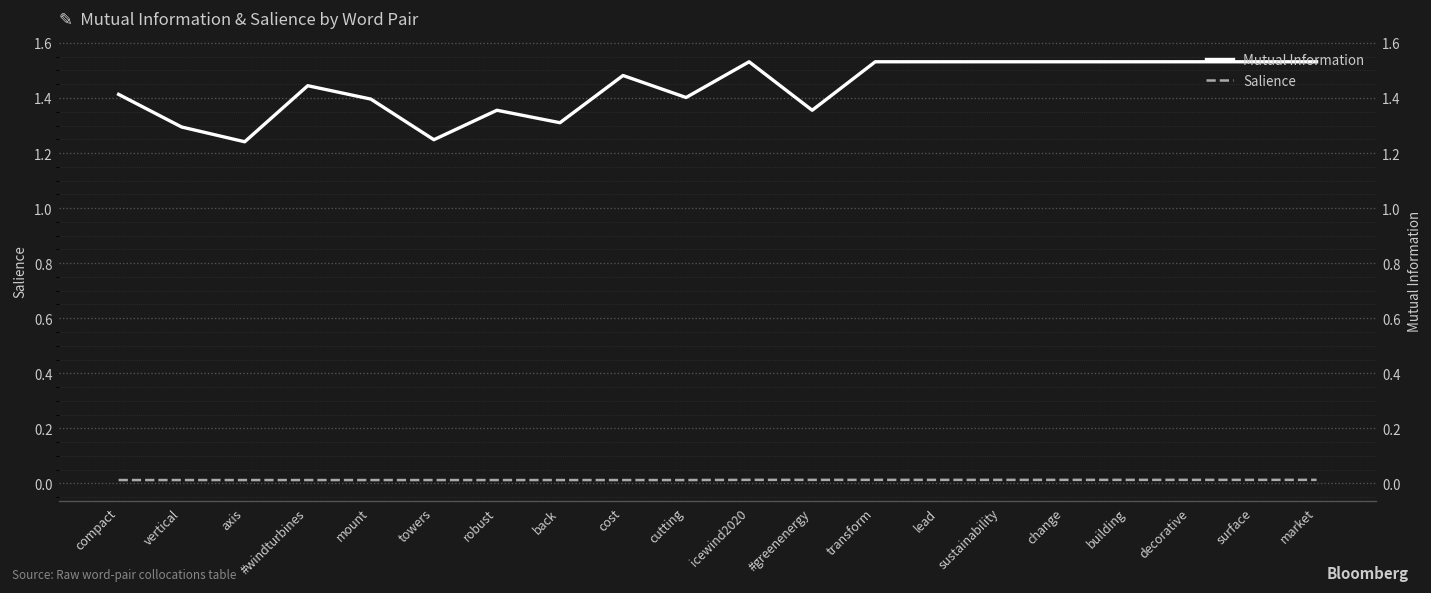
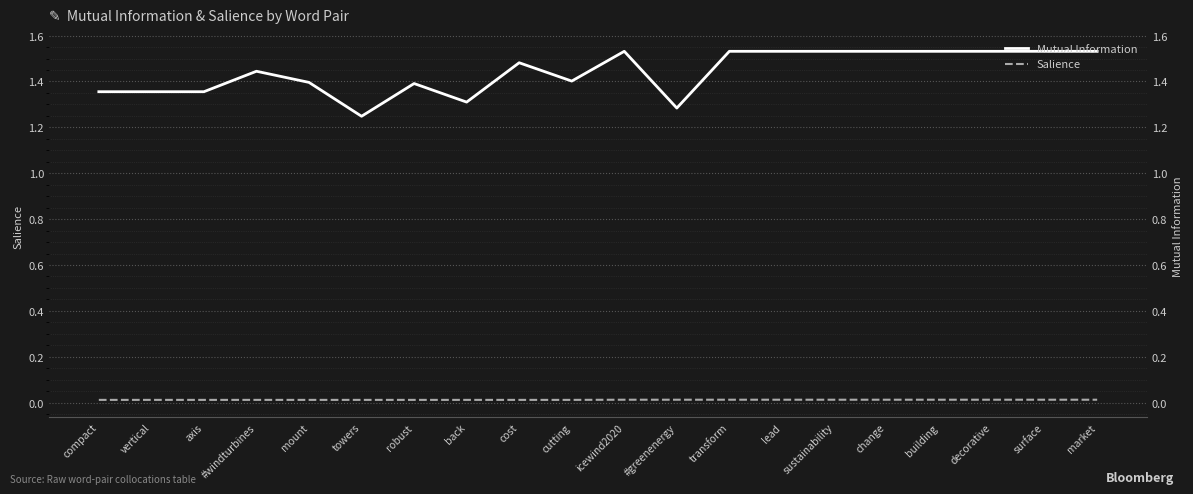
  {
    "Mutual Information": {
-     "compact": 1.41,
-     "vertical": 1.29,
-     "axis": 1.24,
+     "compact": 1.36,
+     "vertical": 1.36,
+     "axis": 1.36,
      "#windturbines": 1.44,
      "mount": 1.40,
      "towers": 1.25,
-     "robust": 1.36,
+     "robust": 1.39,
      "back": 1.31,
      "cost": 1.48,
      "cutting": 1.40,
      "icewind2020": 1.53,
-     "#greenenergy": 1.36,
+     "#greenenergy": 1.28,
      "transform": 1.53,
      "lead": 1.53,
      "sustainability": 1.53,
      "change": 1.53,
      "building": 1.53,
      "decorative": 1.53,
      "surface": 1.53,
      "market": 1.53
    },
    "Salience": {
      "compact": 0.01,
      "vertical": 0.01,
      "axis": 0.01,
      "#windturbines": 0.01,
      "mount": 0.01,
      "towers": 0.01,
      "robust": 0.01,
      "back": 0.01,
      "cost": 0.01,
      "cutting": 0.01,
      "icewind2020": 0.01,
      "#greenenergy": 0.01,
      "transform": 0.01,
      "lead": 0.01,
      "sustainability": 0.01,
      "change": 0.01,
      "building": 0.01,
      "decorative": 0.01,
      "surface": 0.01,
      "market": 0.01
    }
  }
